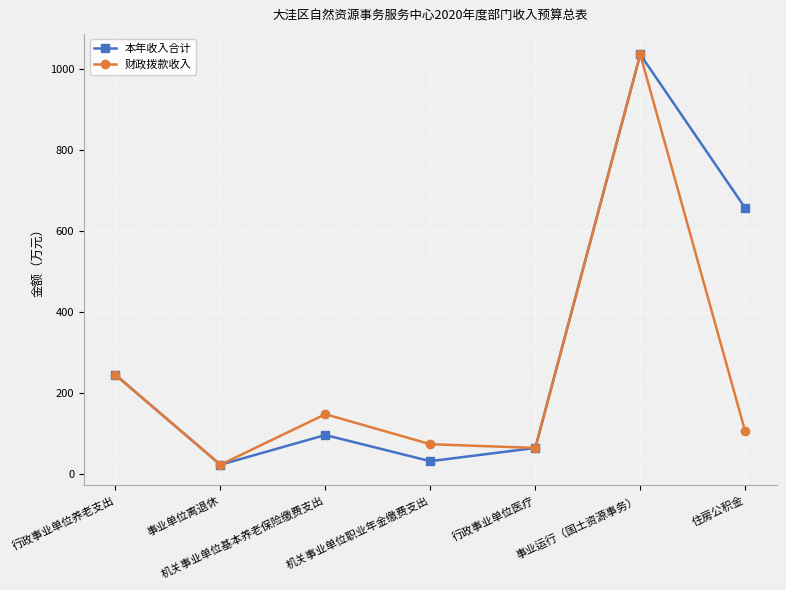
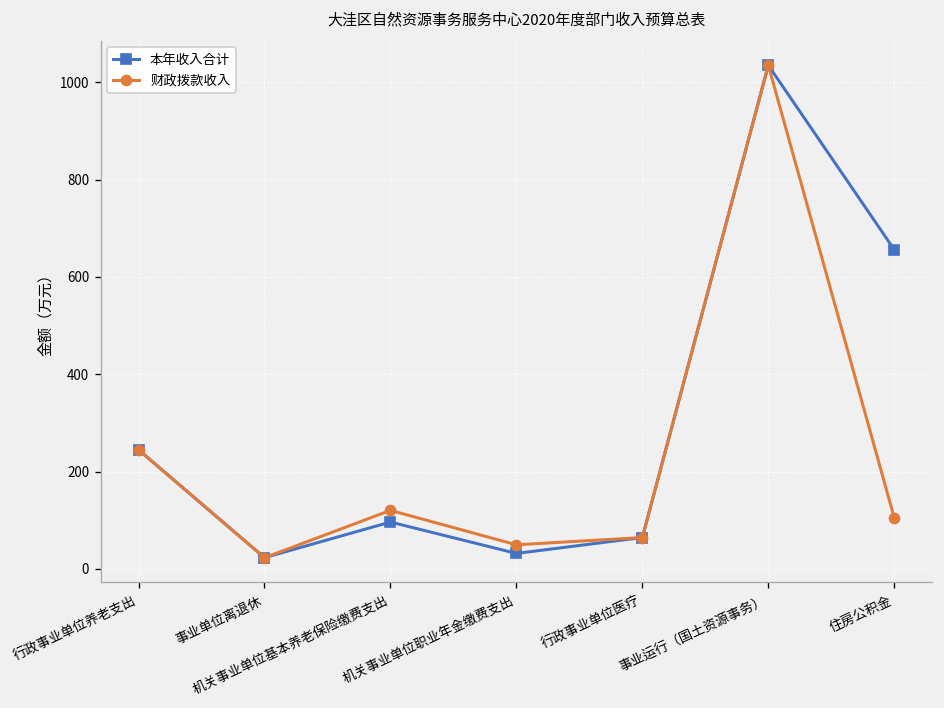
  {
    "本年收入合计": {
      "机关事业单位基本养老保险缴费支出": 100,
      "机关事业单位职业年金缴费支出": 30,
      "住房公积金": 660
    },
    "财政拨款收入": {
-     "机关事业单位基本养老保险缴费支出": 150,
-     "机关事业单位职业年金缴费支出": 70,
+     "机关事业单位基本养老保险缴费支出": 120,
+     "机关事业单位职业年金缴费支出": 50,
      "住房公积金": 110
    }
  }
